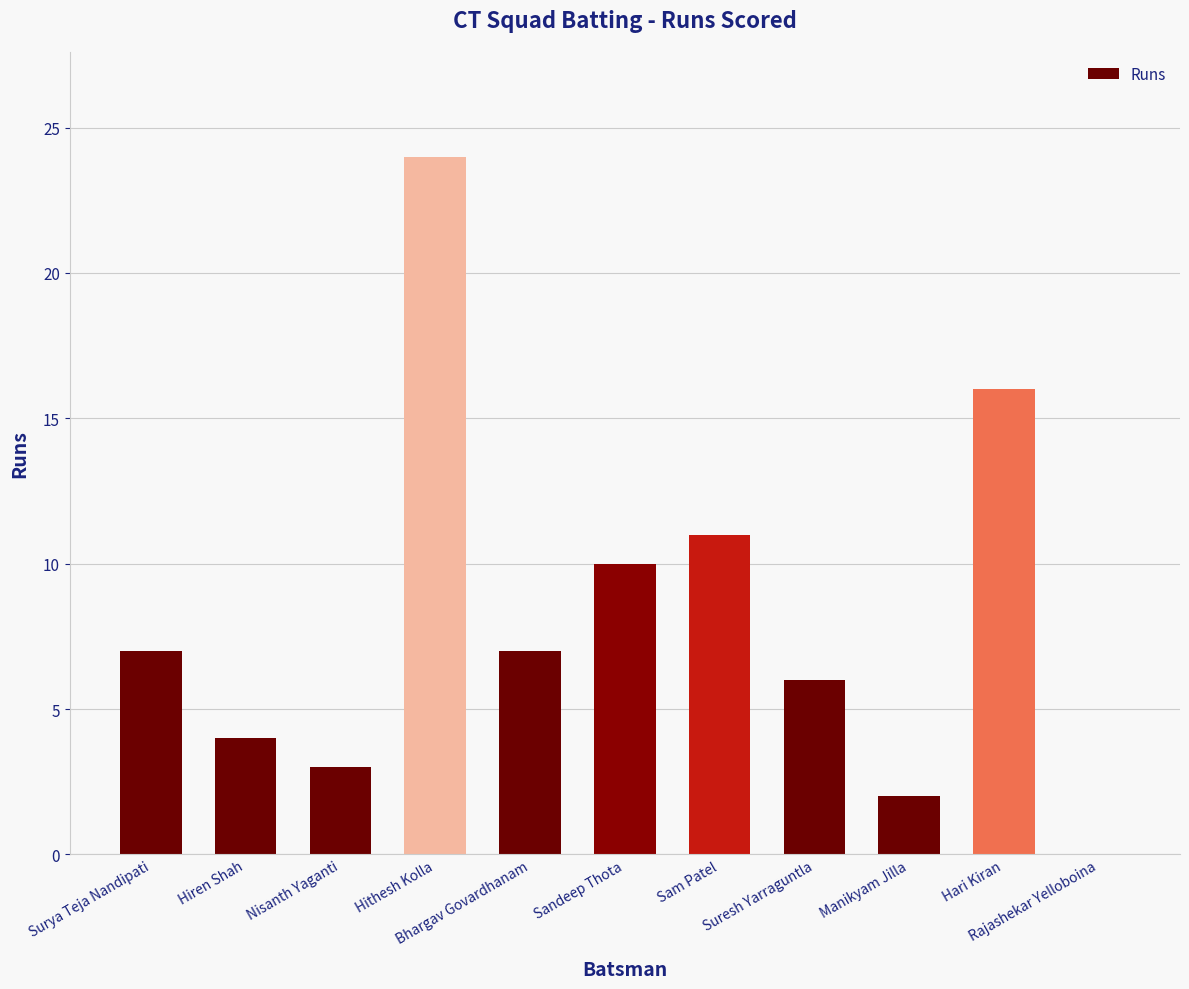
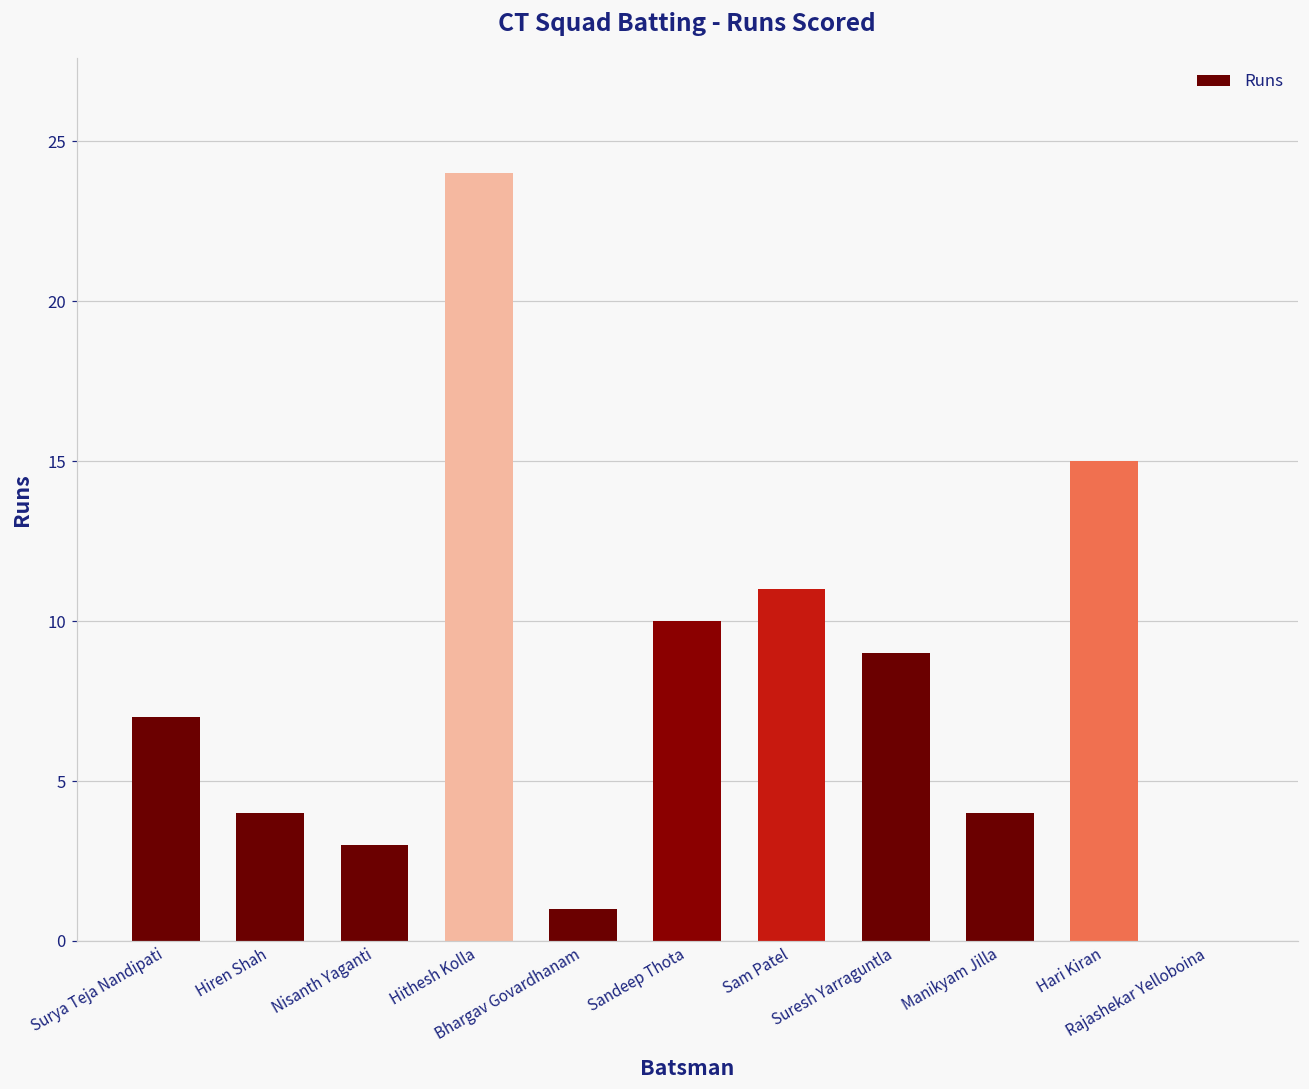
  {
    "Surya Teja Nandipati": 7,
    "Hiren Shah": 4,
    "Nisanth Yaganti": 3,
    "Hithesh Kolla": 24,
-   "Bhargav Govardhanam": 7,
+   "Bhargav Govardhanam": 1,
    "Sandeep Thota": 10,
    "Sam Patel": 11,
-   "Suresh Yarraguntla": 6,
-   "Manikyam Jilla": 2,
-   "Hari Kiran": 16,
+   "Suresh Yarraguntla": 9,
+   "Manikyam Jilla": 4,
+   "Hari Kiran": 15,
    "Rajashekar Yelloboina": 0
  }
